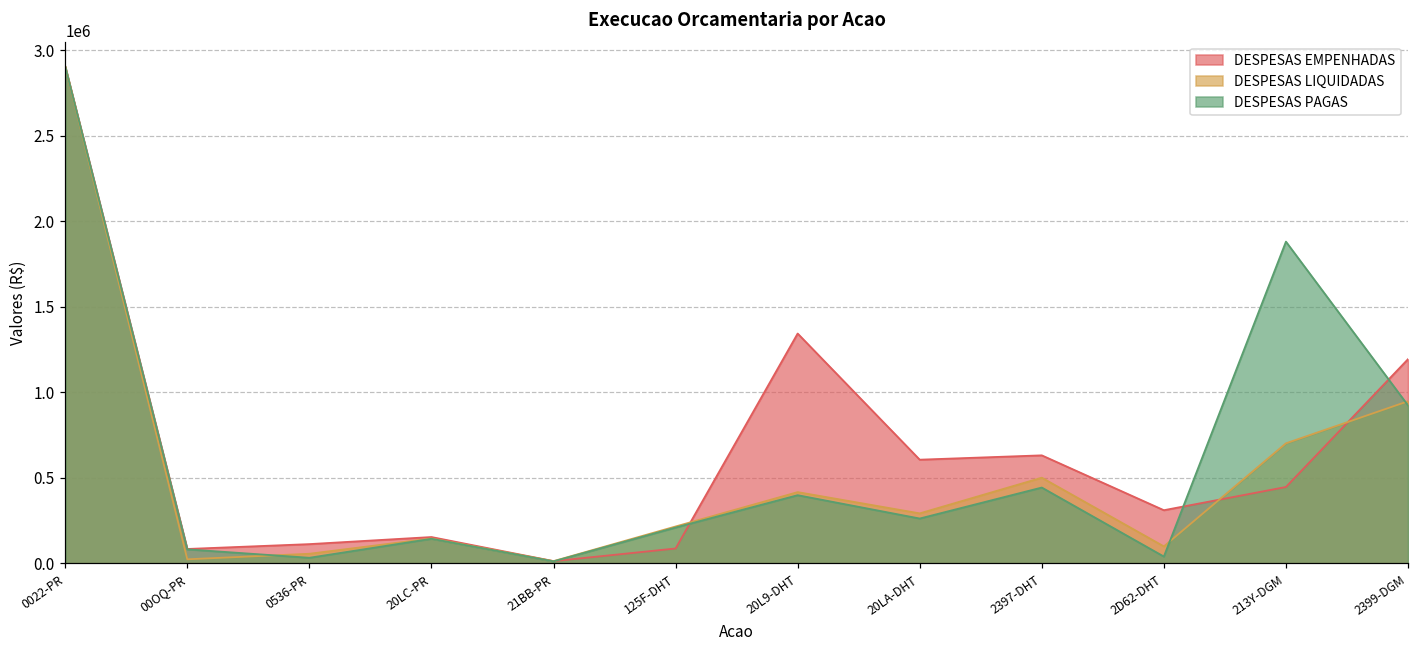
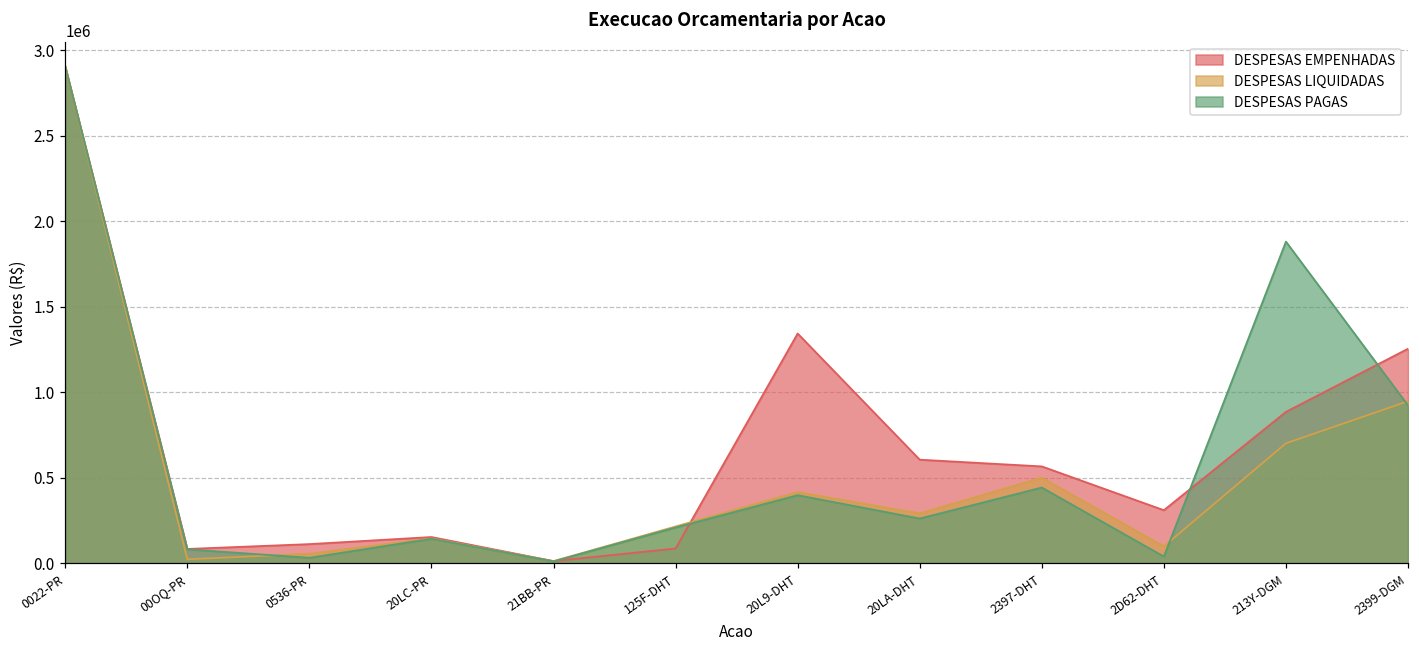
  {
    "DESPESAS EMPENHADAS": {
      "0536-PR": 110000,
      "125F-DHT": 90000,
      "20L9-DHT": 1340000,
      "20LA-DHT": 610000,
-     "2397-DHT": 630000,
+     "2397-DHT": 570000,
      "2D62-DHT": 310000,
-     "213Y-DGM": 450000,
-     "2399-DGM": 1190000
+     "213Y-DGM": 880000,
+     "2399-DGM": 1250000
    },
    "DESPESAS LIQUIDADAS": {
      "00OQ-PR": 20000,
      "0536-PR": 60000,
      "20L9-DHT": 420000,
      "20LA-DHT": 290000,
      "2397-DHT": 500000,
      "2D62-DHT": 100000,
      "213Y-DGM": 700000,
      "2399-DGM": 950000
    },
    "DESPESAS PAGAS": {
      "0536-PR": 30000,
      "20L9-DHT": 400000,
      "20LA-DHT": 260000,
      "2397-DHT": 440000,
      "2D62-DHT": 40000,
      "213Y-DGM": 1880000,
      "2399-DGM": 920000
    }
  }
